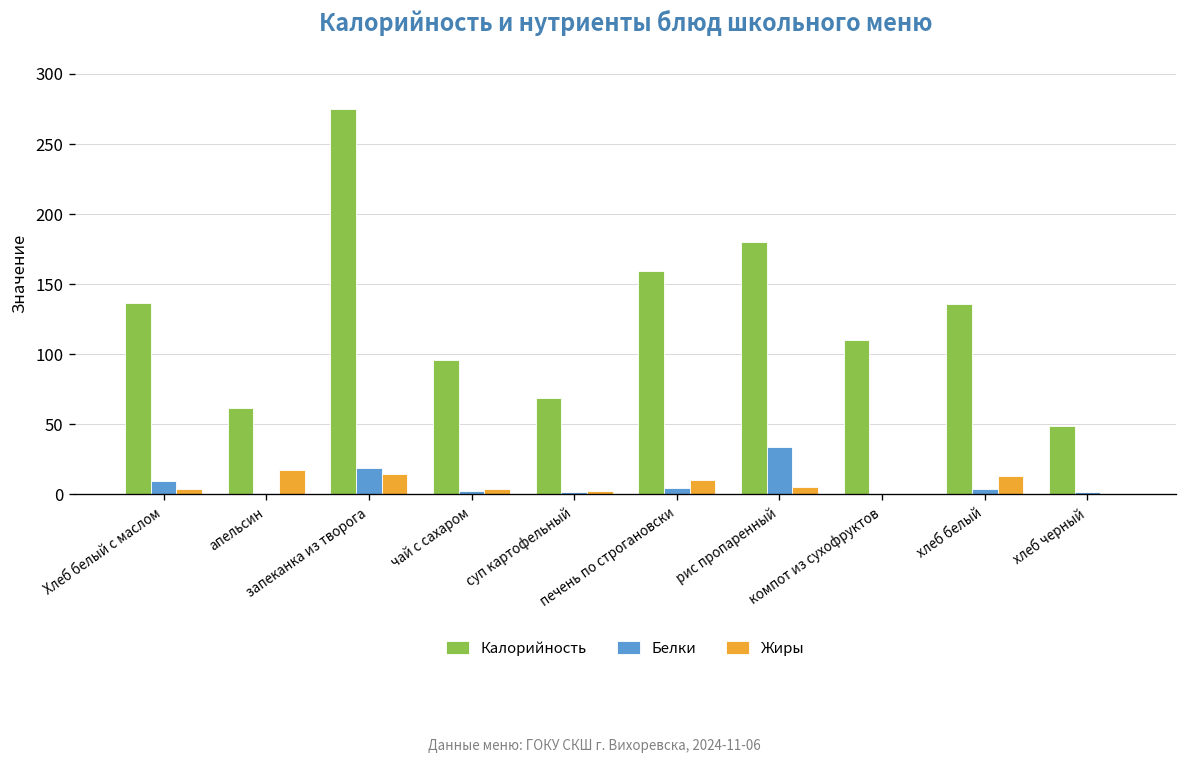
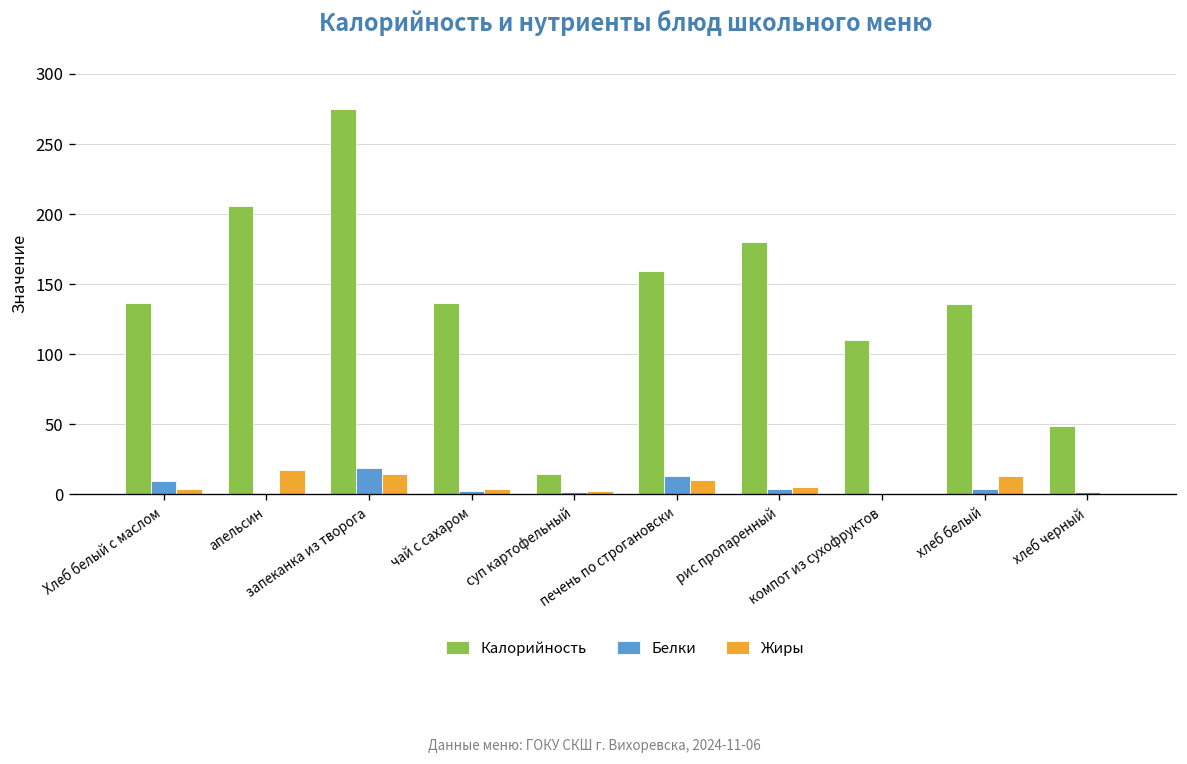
  {
    "Калорийность": {
      "Хлеб белый с маслом": 136,
-     "апельсин": 61,
+     "апельсин": 206,
      "запеканка из творога": 275,
-     "чай с сахаром": 96,
-     "суп картофельный": 69,
+     "чай с сахаром": 136,
+     "суп картофельный": 15,
      "печень по строгановски": 159,
      "рис пропаренный": 180,
      "компот из сухофруктов": 110,
      "хлеб белый": 135,
      "хлеб черный": 49
    },
    "Белки": {
      "Хлеб белый с маслом": 9,
      "запеканка из творога": 19,
      "чай с сахаром": 2,
-     "печень по строгановски": 4,
-     "рис пропаренный": 34,
+     "печень по строгановски": 13,
+     "рис пропаренный": 4,
      "хлеб белый": 4
    },
    "Жиры": {
      "Хлеб белый с маслом": 3,
      "апельсин": 17,
      "запеканка из творога": 15,
      "чай с сахаром": 3,
      "суп картофельный": 2,
      "печень по строгановски": 10,
      "рис пропаренный": 5,
      "хлеб белый": 13
    }
  }
